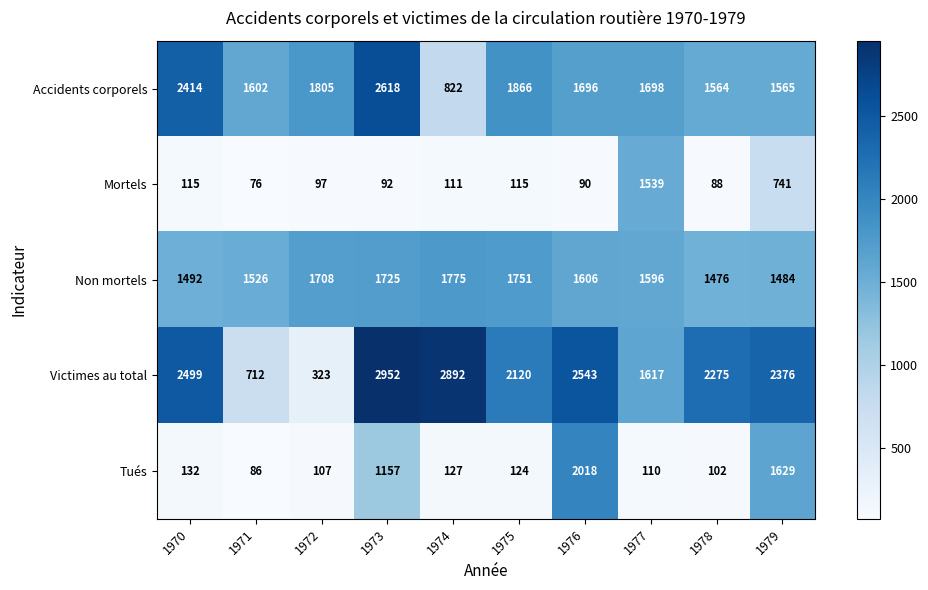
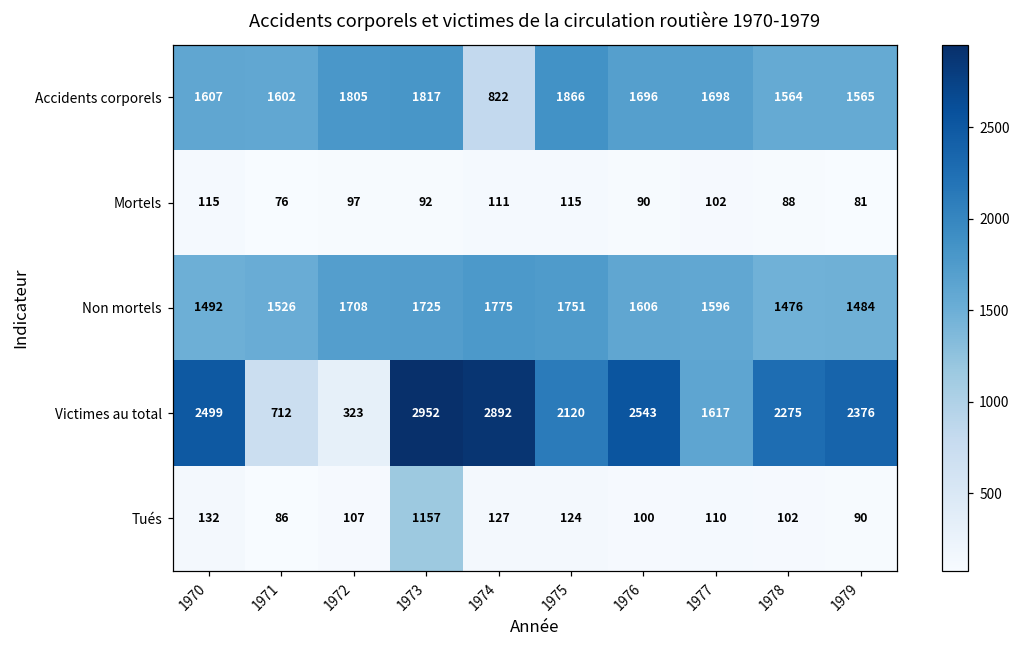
  {
    "Accidents corporels": {
-     "1970": 2414,
+     "1970": 1607,
      "1971": 1602,
      "1972": 1805,
-     "1973": 2618,
+     "1973": 1817,
      "1974": 822,
      "1975": 1866,
      "1976": 1696,
      "1977": 1698,
      "1978": 1564,
      "1979": 1565
    },
    "Mortels": {
      "1970": 115,
      "1971": 76,
      "1972": 97,
      "1973": 92,
      "1974": 111,
      "1975": 115,
      "1976": 90,
-     "1977": 1539,
+     "1977": 102,
      "1978": 88,
-     "1979": 741
+     "1979": 81
    },
    "Non mortels": {
      "1970": 1492,
      "1971": 1526,
      "1972": 1708,
      "1973": 1725,
      "1974": 1775,
      "1975": 1751,
      "1976": 1606,
      "1977": 1596,
      "1978": 1476,
      "1979": 1484
    },
    "Victimes au total": {
      "1970": 2499,
      "1971": 712,
      "1972": 323,
      "1973": 2952,
      "1974": 2892,
      "1975": 2120,
      "1976": 2543,
      "1977": 1617,
      "1978": 2275,
      "1979": 2376
    },
    "Tués": {
      "1970": 132,
      "1971": 86,
      "1972": 107,
      "1973": 1157,
      "1974": 127,
      "1975": 124,
-     "1976": 2018,
+     "1976": 100,
      "1977": 110,
      "1978": 102,
-     "1979": 1629
+     "1979": 90
    }
  }
